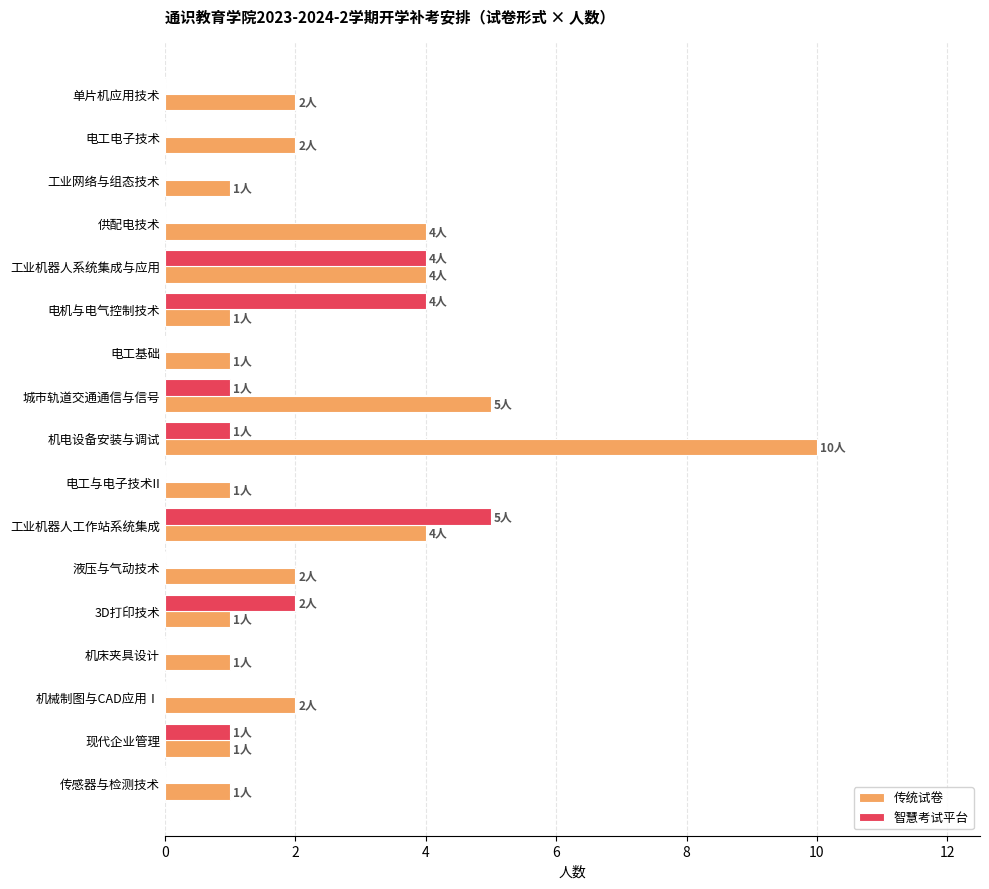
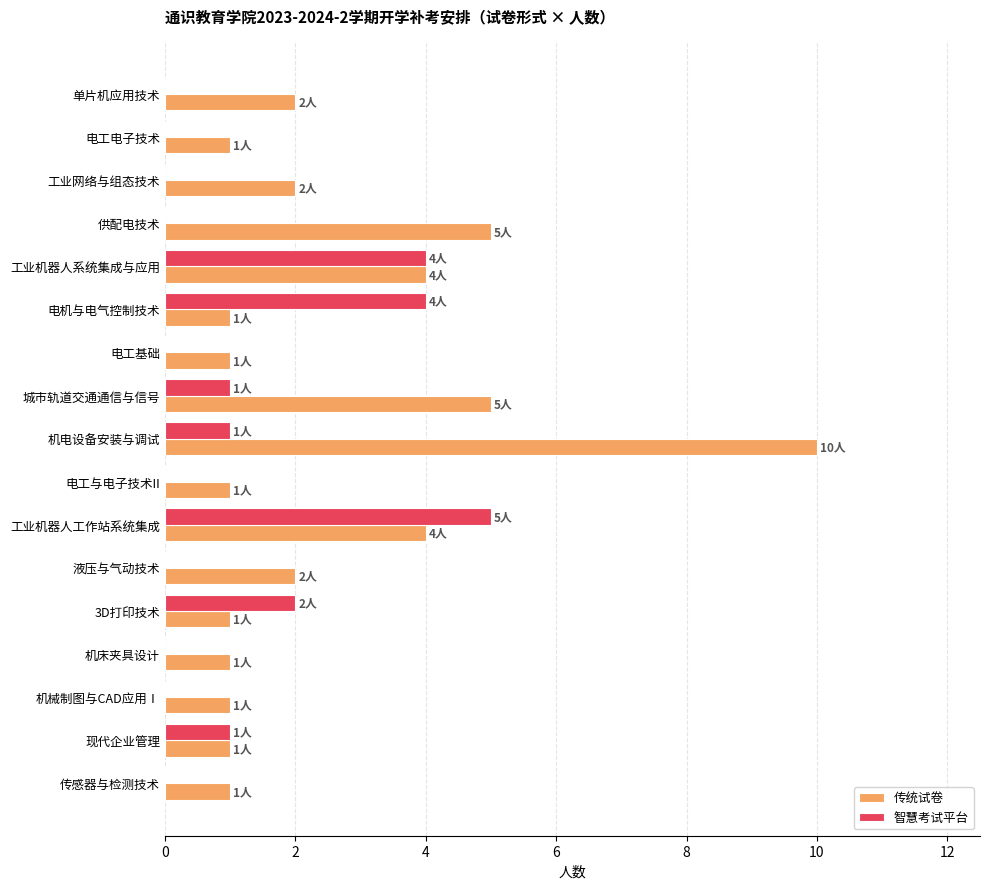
  {
    "传统试卷": {
      "单片机应用技术": "2人",
-     "电工电子技术": "2人",
-     "工业网络与组态技术": "1人",
-     "供配电技术": "4人",
+     "电工电子技术": "1人",
+     "工业网络与组态技术": "2人",
+     "供配电技术": "5人",
      "工业机器人系统集成与应用": "4人",
      "电机与电气控制技术": "1人",
      "电工基础": "1人",
      "城市轨道交通通信与信号": "5人",
      "机电设备安装与调试": "10人",
      "电工与电子技术II": "1人",
      "工业机器人工作站系统集成": "4人",
      "液压与气动技术": "2人",
      "3D打印技术": "1人",
      "机床夹具设计": "1人",
-     "机械制图与CAD应用Ⅰ": "2人",
+     "机械制图与CAD应用Ⅰ": "1人",
      "现代企业管理": "1人",
      "传感器与检测技术": "1人"
    },
    "智慧考试平台": {
      "工业机器人系统集成与应用": "4人",
      "电机与电气控制技术": "4人",
      "城市轨道交通通信与信号": "1人",
      "机电设备安装与调试": "1人",
      "工业机器人工作站系统集成": "5人",
      "3D打印技术": "2人",
      "现代企业管理": "1人"
    }
  }
